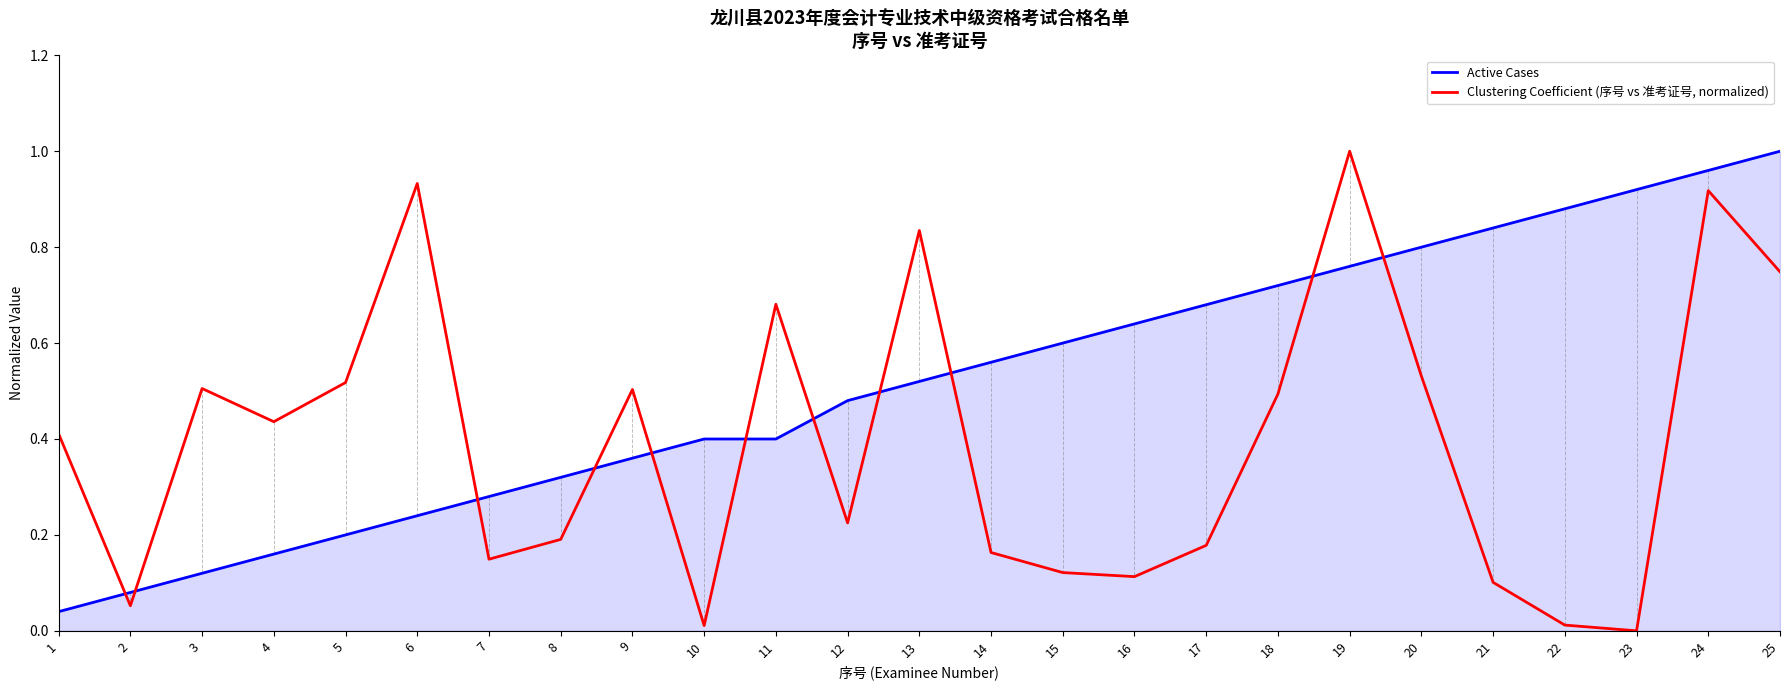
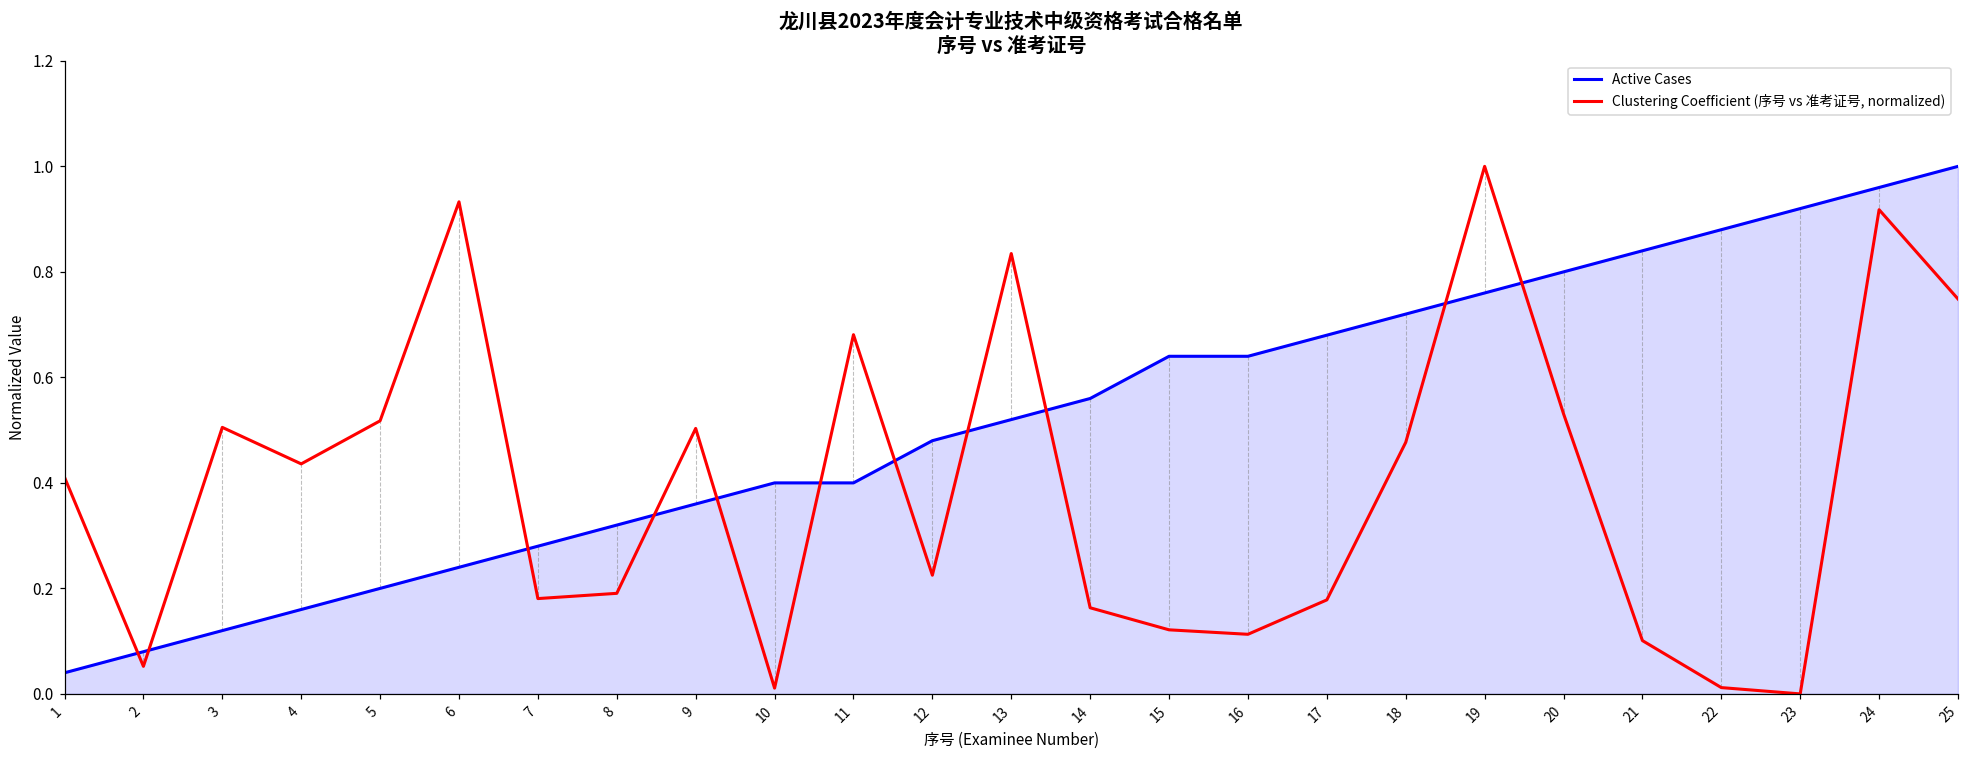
  {
    "Active Cases": {
-     "15": 0.60
+     "15": 0.64
    },
    "Clustering Coefficient (序号 vs 准考证号, normalized)": {
-     "7": 0.15,
-     "18": 0.49
+     "7": 0.18,
+     "18": 0.48
    }
  }
